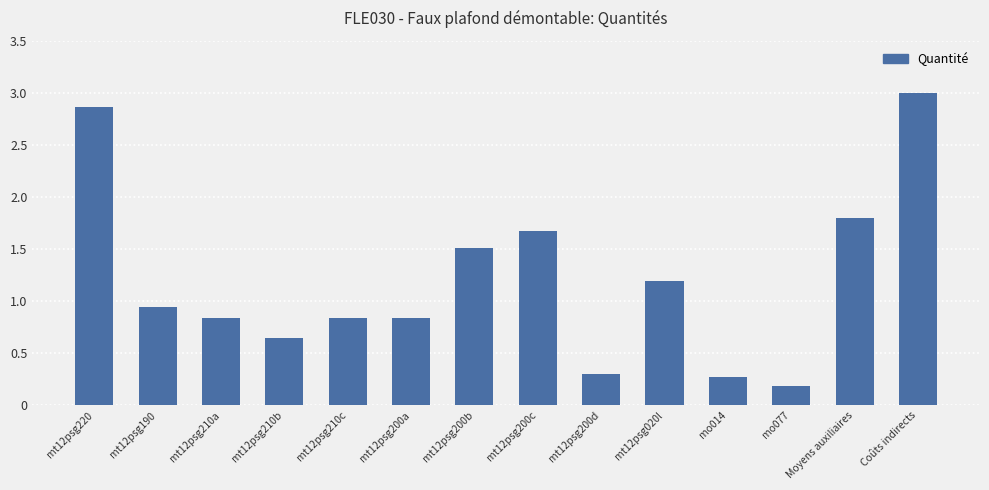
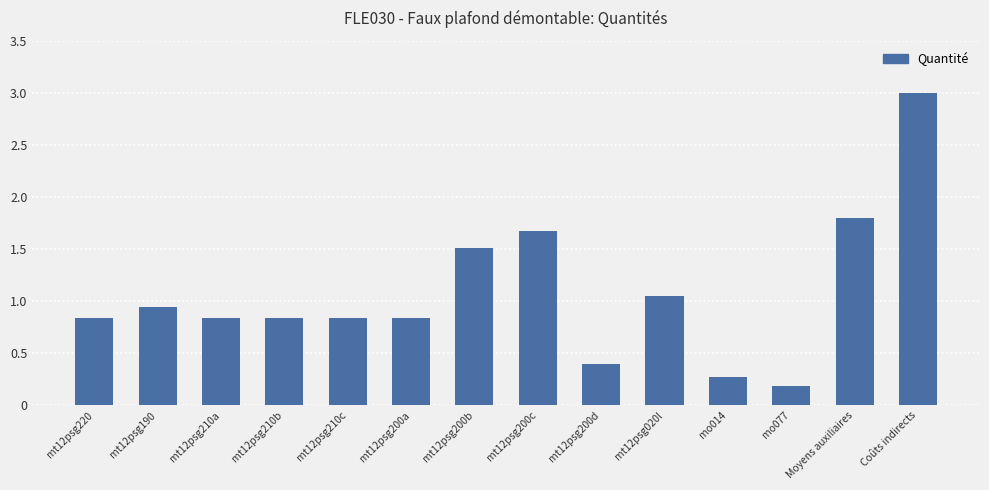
  {
-   "mt12psg220": 2.86,
+   "mt12psg220": 0.84,
    "mt12psg190": 0.94,
    "mt12psg210a": 0.84,
-   "mt12psg210b": 0.65,
+   "mt12psg210b": 0.84,
    "mt12psg210c": 0.84,
    "mt12psg200a": 0.84,
    "mt12psg200b": 1.51,
    "mt12psg200c": 1.67,
-   "mt12psg200d": 0.3,
-   "mt12psg020l": 1.19,
+   "mt12psg200d": 0.4,
+   "mt12psg020l": 1.05,
    "mo014": 0.27,
    "mo077": 0.19,
    "Moyens auxiliaires": 1.80,
    "Coûts indirects": 3.00
  }
